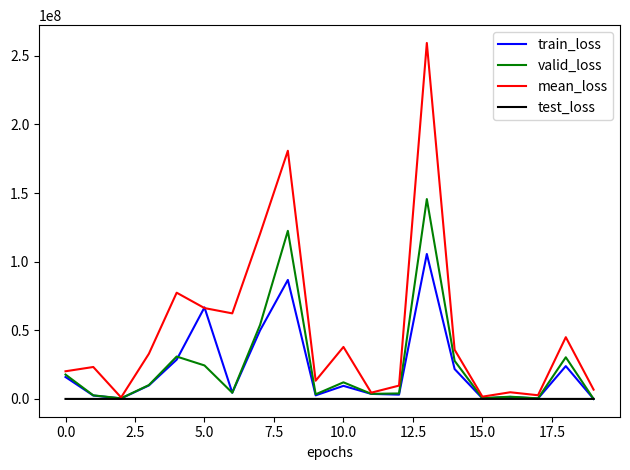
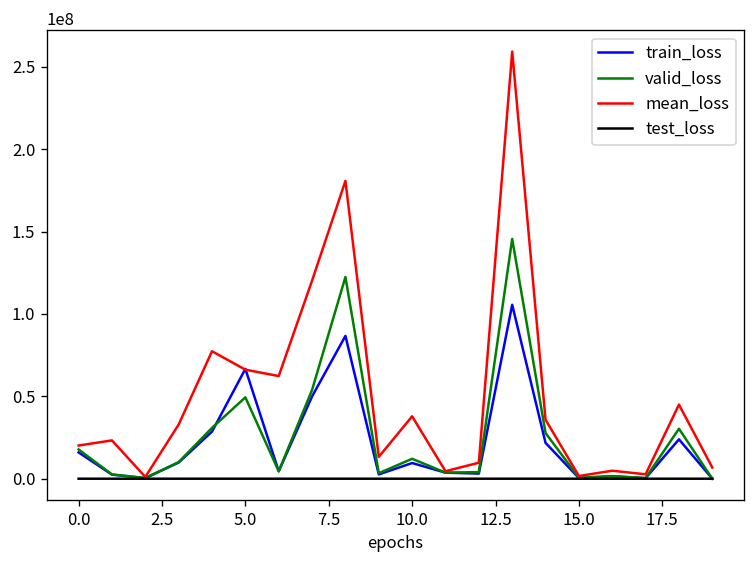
  {
    "train_loss": {
      "10.0": 10000000
    },
    "valid_loss": {
-     "5.0": 24000000,
+     "5.0": 49000000,
      "10.0": 12000000
    },
    "mean_loss": {
      "0.0": 20000000,
      "10.0": 38000000
    },
    "test_loss": {
      "0.0": 0,
      "5.0": 0,
      "10.0": 0
    }
  }
